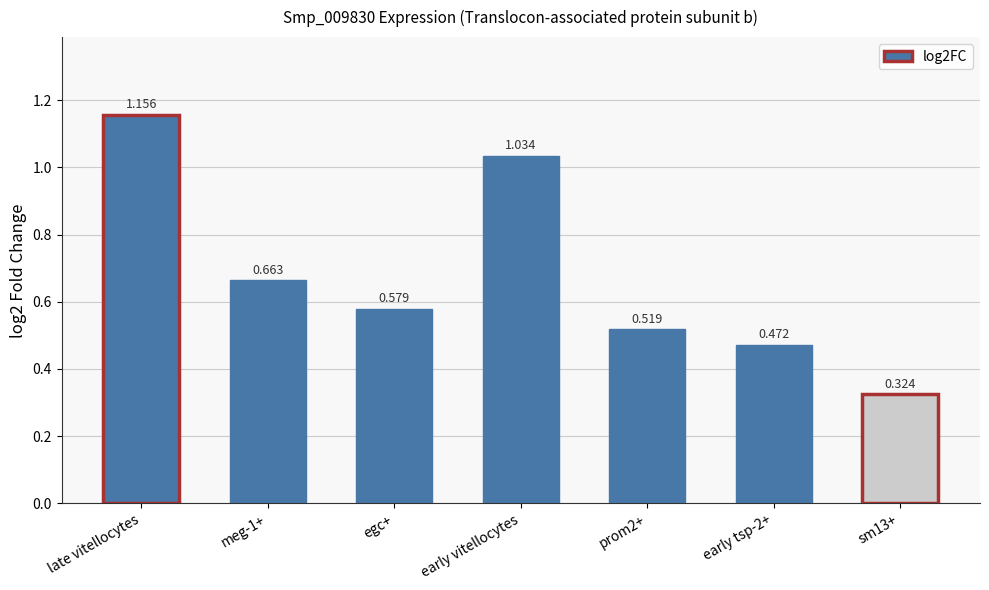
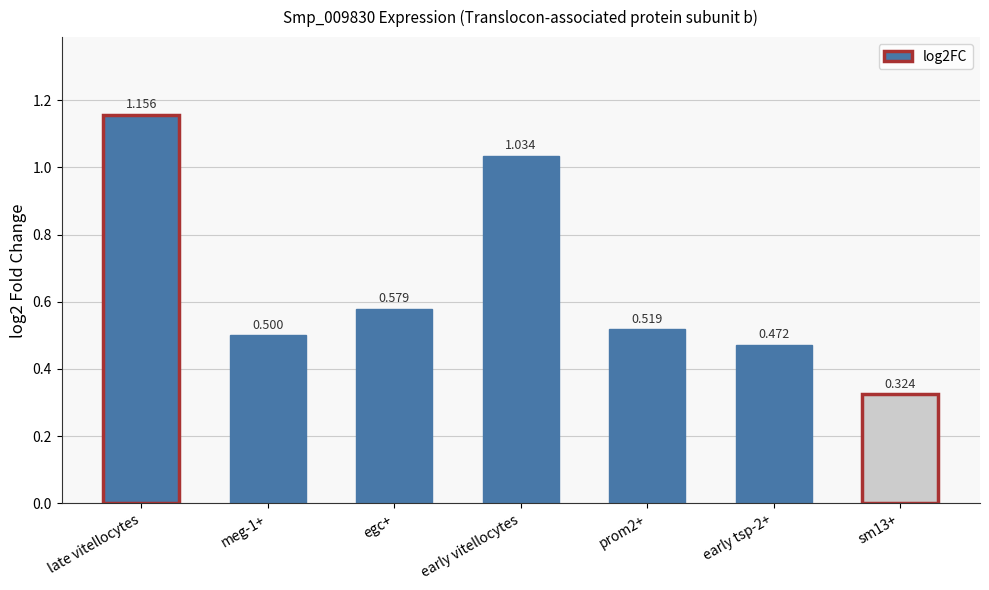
  {
    "late vitellocytes": 1.156,
-   "meg-1+": 0.663,
+   "meg-1+": 0.500,
    "egc+": 0.579,
    "early vitellocytes": 1.034,
    "prom2+": 0.519,
    "early tsp-2+": 0.472,
    "sm13+": 0.324
  }
